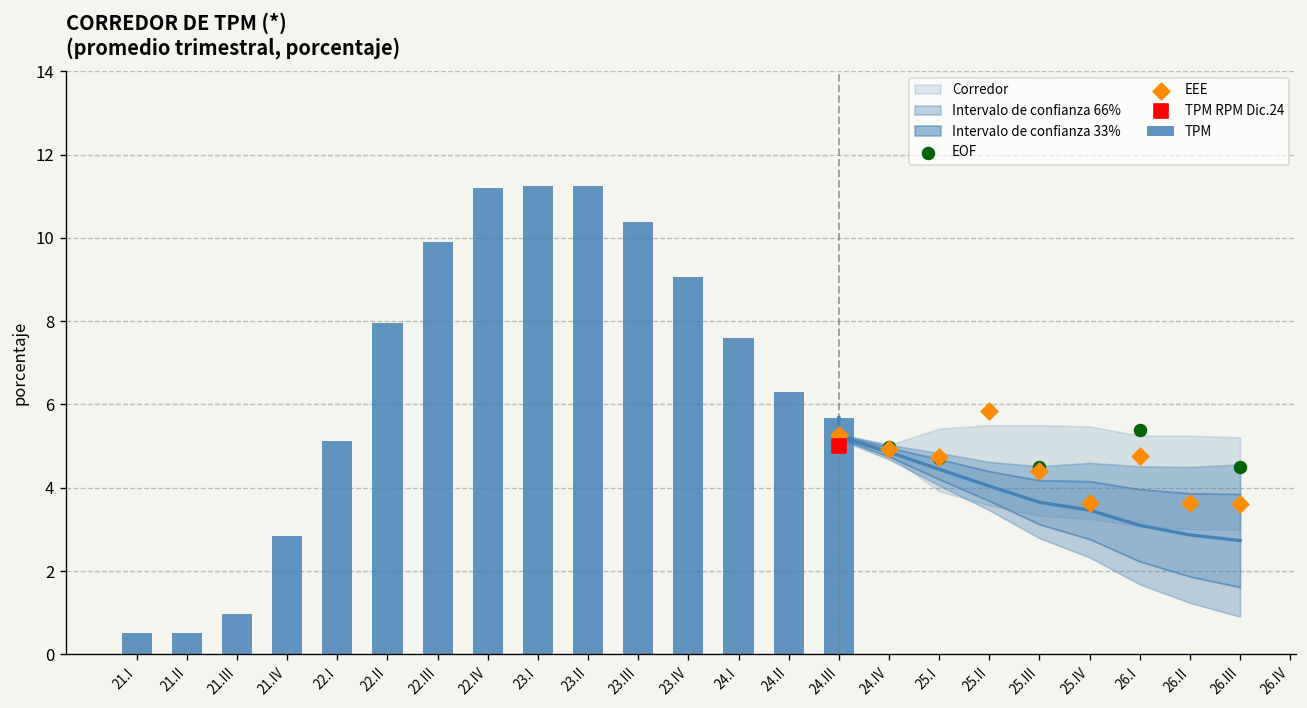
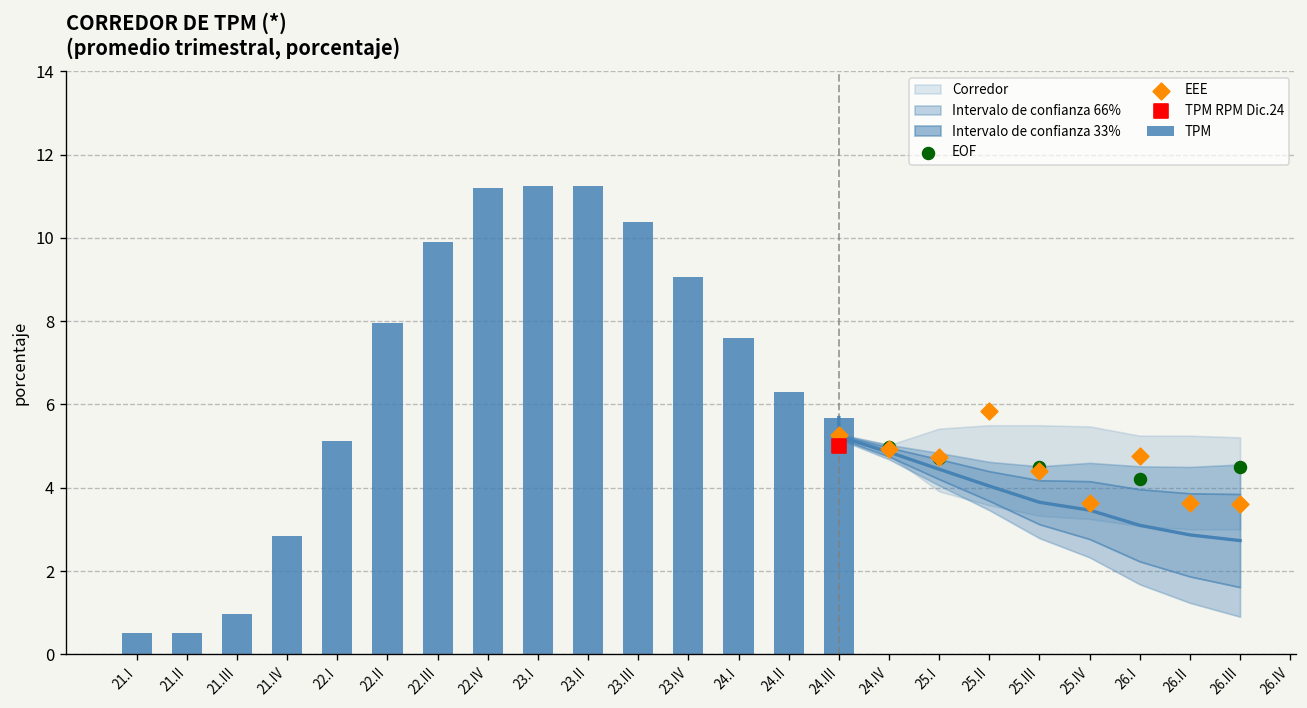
  {
    "EOF": {
-     "26.I": 5.4
+     "26.I": 4.2
    }
  }
